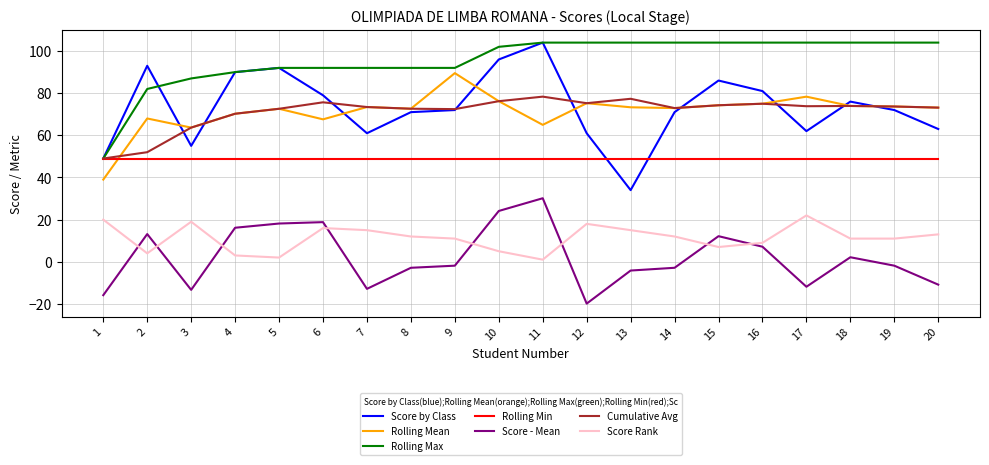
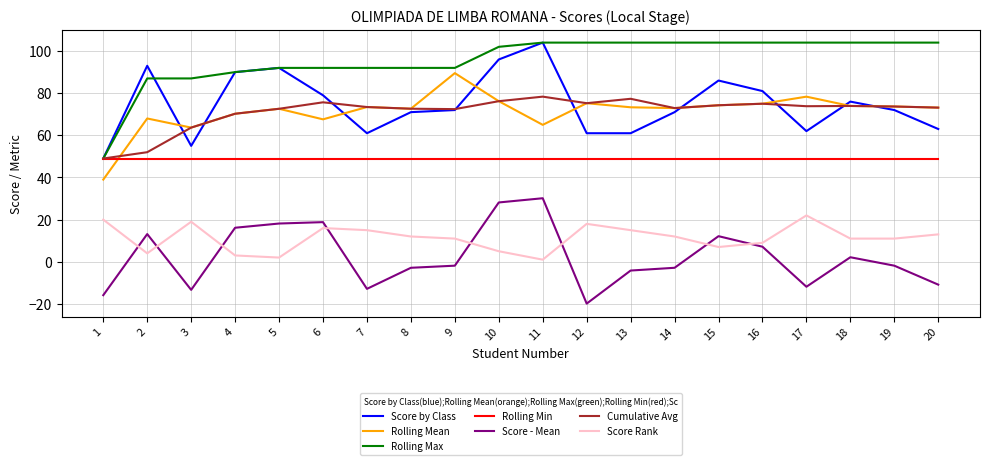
  {
    "Score by Class": {
      "2": 93,
      "3": 55,
      "6": 79,
      "7": 61,
      "8": 71,
      "10": 96,
      "12": 61,
-     "13": 34,
+     "13": 61,
      "14": 71,
      "15": 86,
      "16": 81,
      "17": 62,
      "18": 76,
      "19": 72,
      "20": 63
    },
    "Rolling Mean": {
      "1": 39,
      "2": 68,
      "6": 68,
      "9": 90,
      "11": 65,
      "13": 73,
      "17": 78
    },
    "Rolling Max": {
-     "2": 82,
+     "2": 87,
      "3": 87,
      "6": 92,
      "7": 92,
      "8": 92,
      "9": 92,
      "10": 102,
      "12": 104,
      "13": 104,
      "14": 104,
      "15": 104,
      "16": 104,
      "17": 104,
      "18": 104,
      "19": 104,
      "20": 104
    },
    "Rolling Min": {
      "2": 49,
      "3": 49,
      "4": 49,
      "5": 49,
      "6": 49,
      "7": 49,
      "8": 49,
      "9": 49,
      "10": 49,
      "11": 49,
      "12": 49,
      "13": 49,
      "14": 49,
      "15": 49,
      "16": 49,
      "17": 49,
      "18": 49,
      "19": 49,
      "20": 49
    },
    "Score - Mean": {
      "1": -16,
      "2": 13,
      "3": -13,
      "4": 16,
      "5": 18,
      "6": 19,
      "7": -13,
      "8": -3,
      "9": -2,
-     "10": 24,
+     "10": 28,
      "11": 30,
      "12": -20,
      "13": -4,
      "14": -3,
      "15": 12,
      "16": 7,
      "17": -12,
      "18": 2,
      "19": -2,
      "20": -11
    },
    "Cumulative Avg": {
      "2": 52,
      "6": 76,
      "11": 78,
      "13": 77,
      "17": 74
    },
    "Score Rank": {
      "1": 20,
      "2": 4,
      "3": 19,
      "4": 3,
      "5": 2,
      "6": 16,
      "7": 15,
      "8": 12,
      "9": 11,
      "10": 5,
      "11": 1,
      "12": 18,
      "13": 15,
      "14": 12,
      "15": 7,
      "16": 9,
      "17": 22,
      "18": 11,
      "19": 11,
      "20": 13
    }
  }
